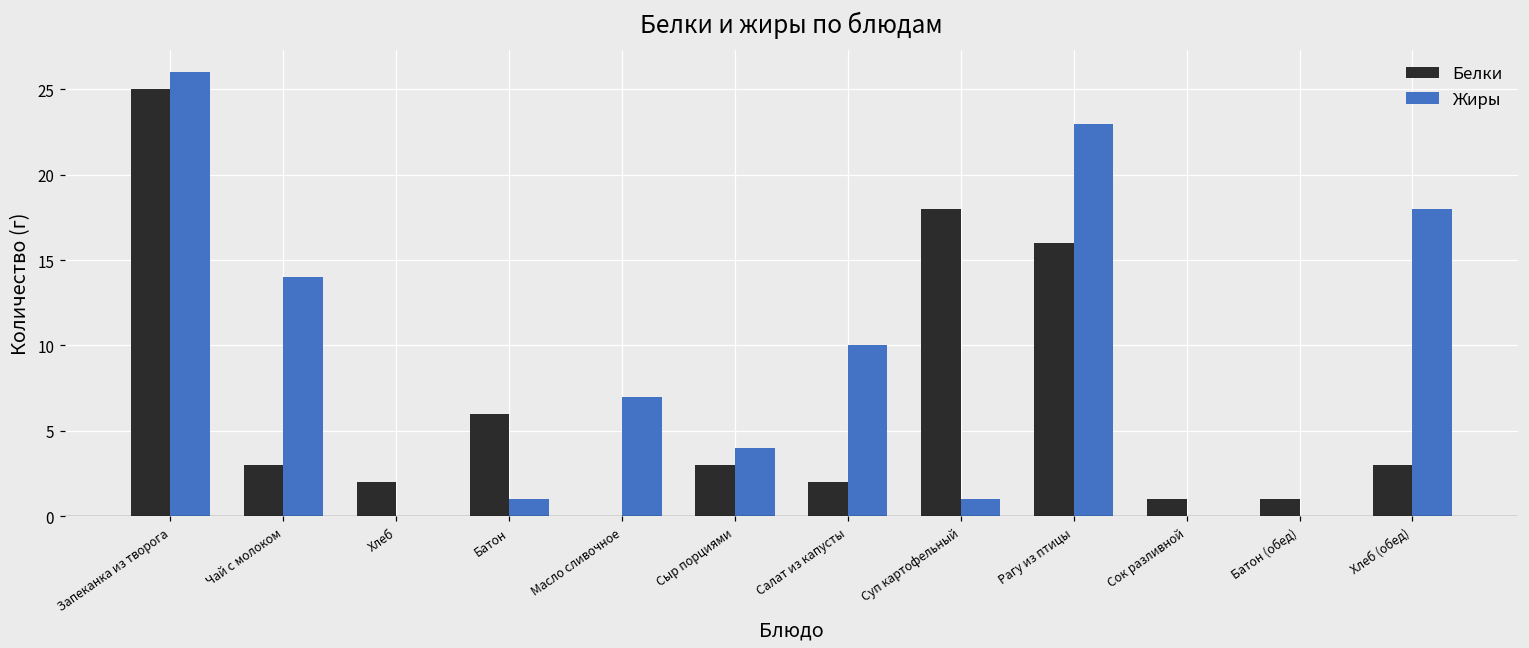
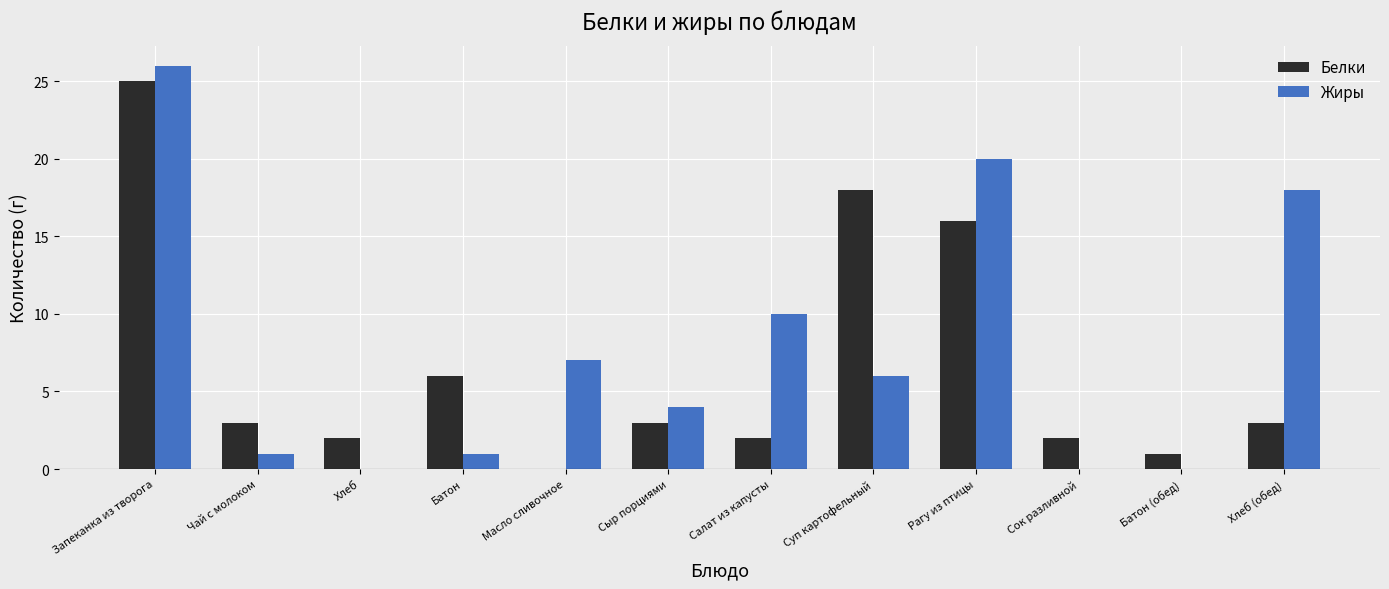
  {
    "Белки": {
      "Запеканка из творога": 25,
      "Чай с молоком": 3,
      "Хлеб": 2,
      "Батон": 6,
      "Масло сливочное": 0,
      "Сыр порциями": 3,
      "Салат из капусты": 2,
      "Суп картофельный": 18,
      "Рагу из птицы": 16,
-     "Сок разливной": 1,
+     "Сок разливной": 2,
      "Батон (обед)": 1,
      "Хлеб (обед)": 3
    },
    "Жиры": {
      "Запеканка из творога": 26,
-     "Чай с молоком": 14,
+     "Чай с молоком": 1,
      "Хлеб": 0,
      "Батон": 1,
      "Масло сливочное": 7,
      "Сыр порциями": 4,
      "Салат из капусты": 10,
-     "Суп картофельный": 1,
-     "Рагу из птицы": 23,
+     "Суп картофельный": 6,
+     "Рагу из птицы": 20,
      "Сок разливной": 0,
      "Батон (обед)": 0,
      "Хлеб (обед)": 18
    }
  }
